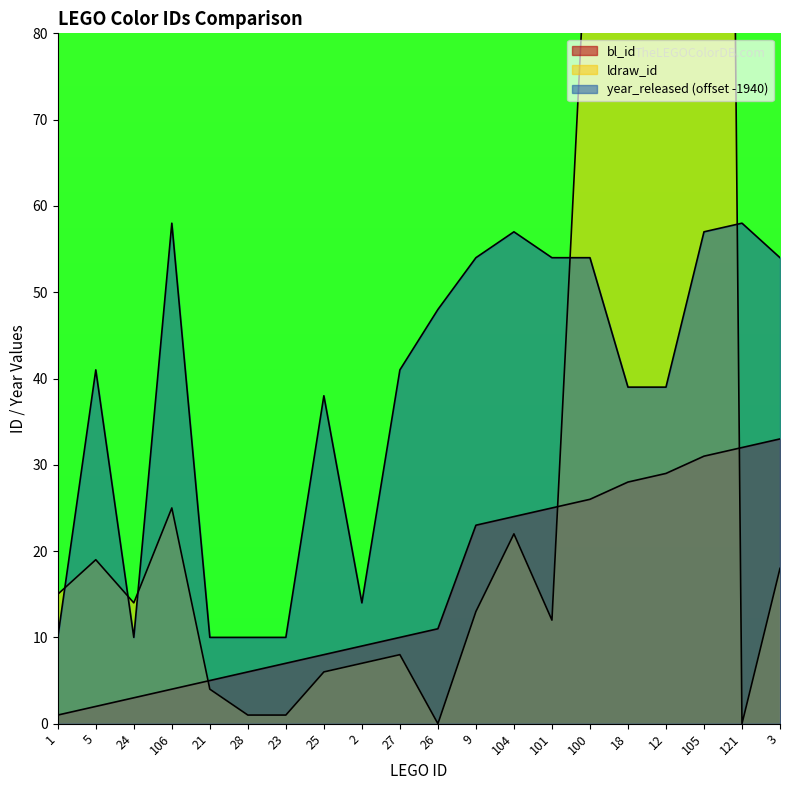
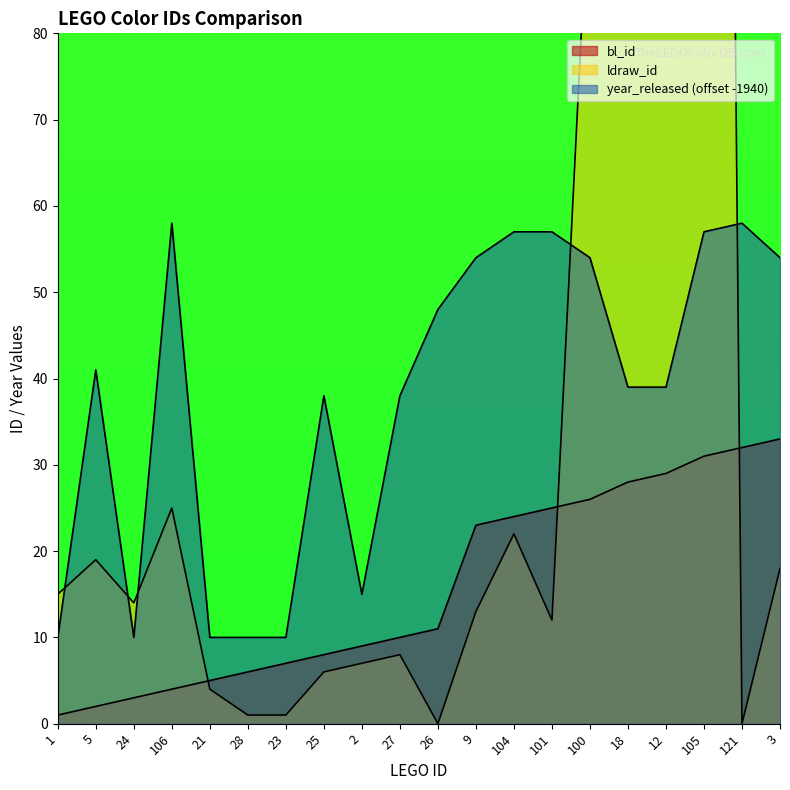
  {
    "bl_id": {
      "1": 1,
      "5": 2,
      "24": 3,
      "106": 4,
      "21": 5,
      "28": 6,
      "23": 7,
      "25": 8,
      "2": 9,
      "27": 10,
      "26": 11,
      "9": 23,
      "104": 24,
      "101": 25,
      "100": 26,
      "18": 28,
      "12": 29,
      "105": 31,
      "121": 32,
      "3": 33
    },
    "ldraw_id": {
      "1": 15,
      "5": 19,
      "24": 14,
      "106": 25,
      "21": 4,
      "28": 1,
      "23": 1,
      "25": 6,
      "2": 7,
      "27": 8,
      "26": 0,
      "9": 13,
      "104": 22,
      "101": 12,
      "121": 0,
      "3": 18
    },
    "year_released (offset -1940)": {
      "1": 10,
      "5": 41,
      "24": 10,
      "106": 58,
      "21": 10,
      "28": 10,
      "23": 10,
      "25": 38,
-     "2": 14,
-     "27": 41,
+     "2": 15,
+     "27": 38,
      "26": 48,
      "9": 54,
      "104": 57,
-     "101": 54,
+     "101": 57,
      "100": 54,
      "18": 39,
      "12": 39,
      "105": 57,
      "121": 58,
      "3": 54
    }
  }
